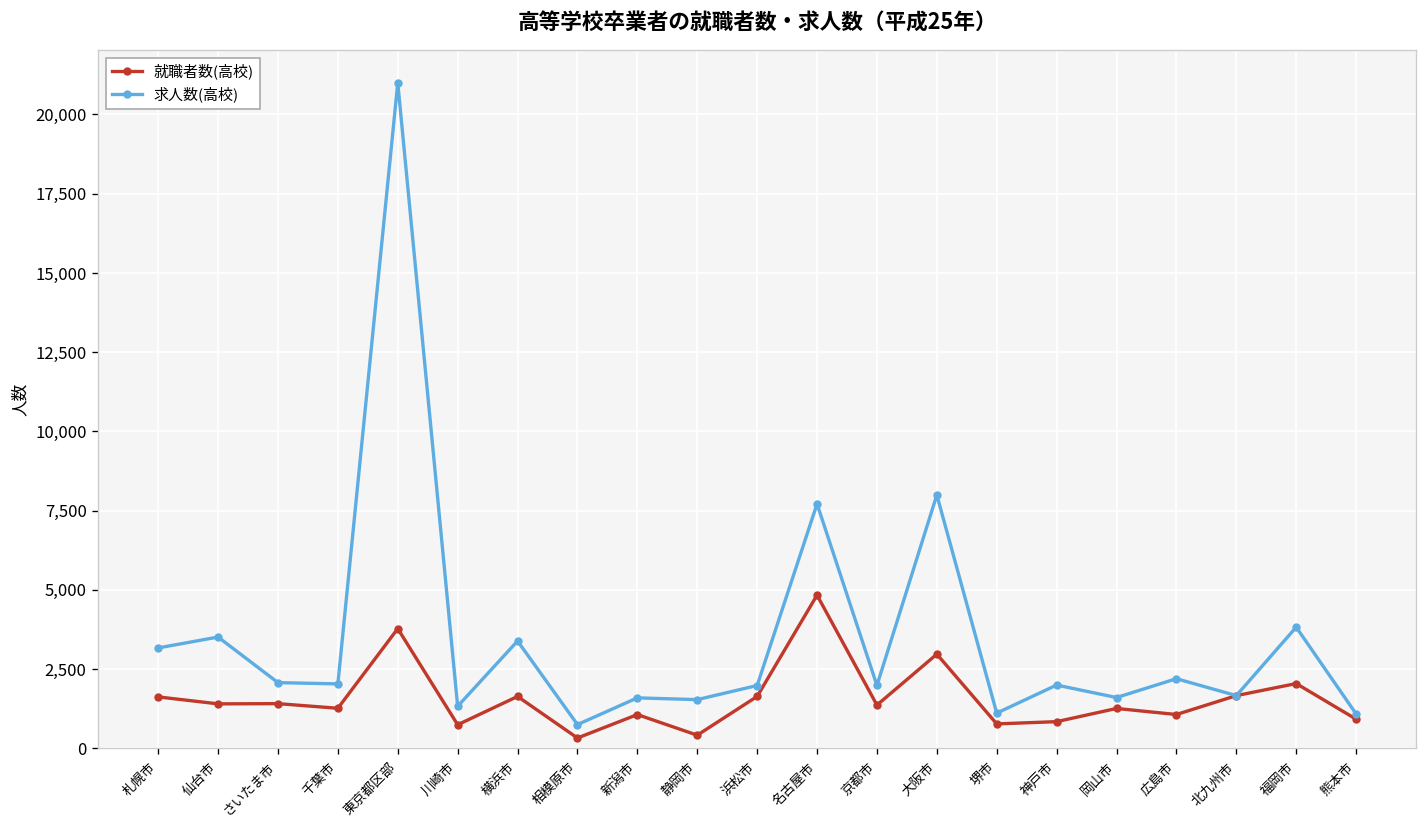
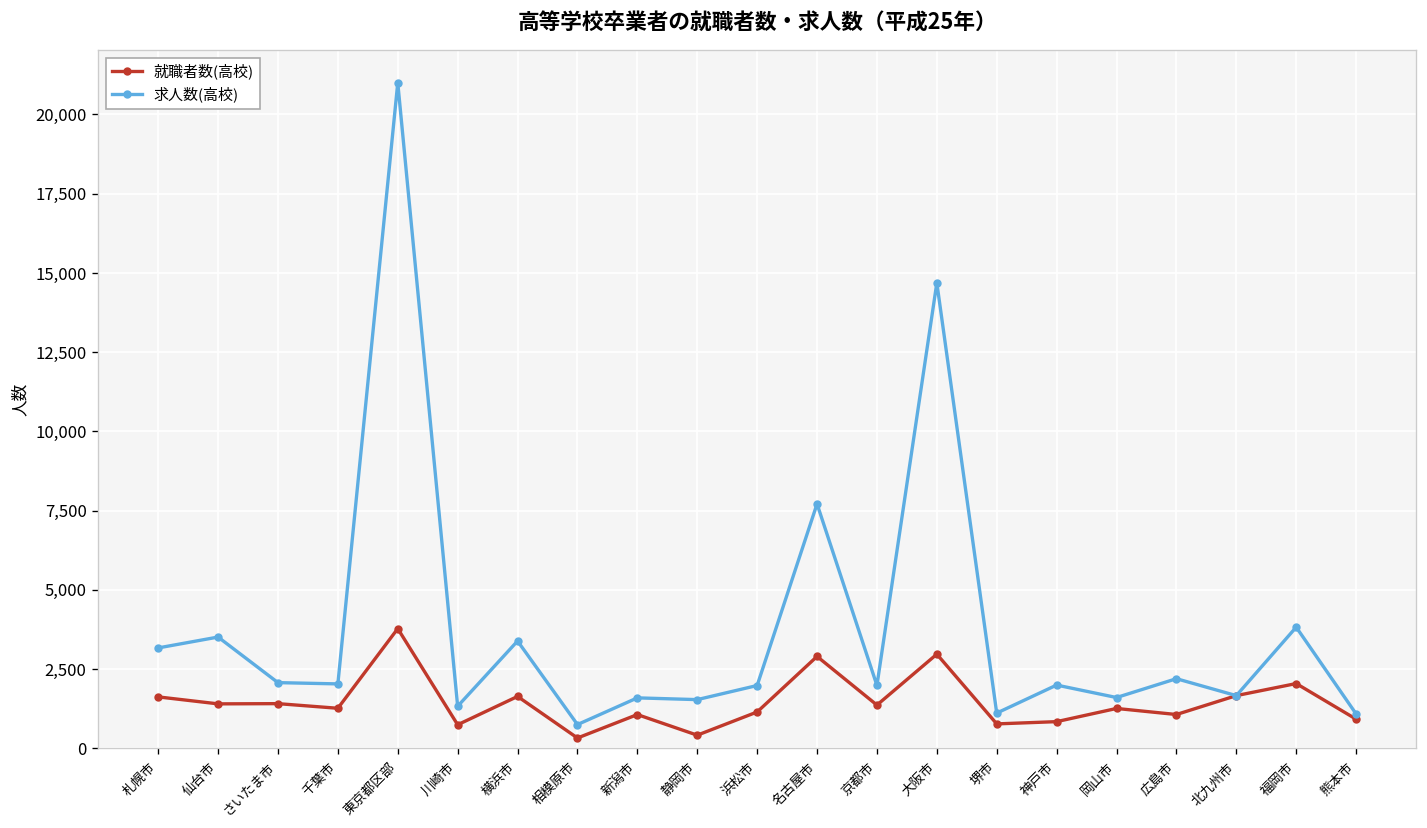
  {
    "就職者数(高校)": {
      "札幌市": "1,600",
      "仙台市": "1,400",
      "さいたま市": "1,400",
      "千葉市": "1,300",
      "東京都区部": "3,800",
      "川崎市": "700",
      "横浜市": "1,600",
      "相模原市": "300",
      "新潟市": "1,100",
      "静岡市": "400",
-     "浜松市": "1,600",
-     "名古屋市": "4,800",
+     "浜松市": "1,100",
+     "名古屋市": "2,900",
      "京都市": "1,400",
      "大阪市": "3,000",
      "堺市": "800",
      "神戸市": "800",
      "岡山市": "1,300",
      "広島市": "1,100",
      "福岡市": "2,000",
      "熊本市": "900"
    },
    "求人数(高校)": {
      "札幌市": "3,200",
      "仙台市": "3,500",
      "さいたま市": "2,100",
      "千葉市": "2,000",
      "東京都区部": "21,000",
      "川崎市": "1,300",
      "横浜市": "3,400",
      "相模原市": "800",
      "新潟市": "1,600",
      "静岡市": "1,500",
      "浜松市": "2,000",
      "名古屋市": "7,700",
      "京都市": "2,000",
-     "大阪市": "8,000",
+     "大阪市": "14,700",
      "堺市": "1,100",
      "神戸市": "2,000",
      "岡山市": "1,600",
      "広島市": "2,200",
      "福岡市": "3,800",
      "熊本市": "1,100"
    }
  }
